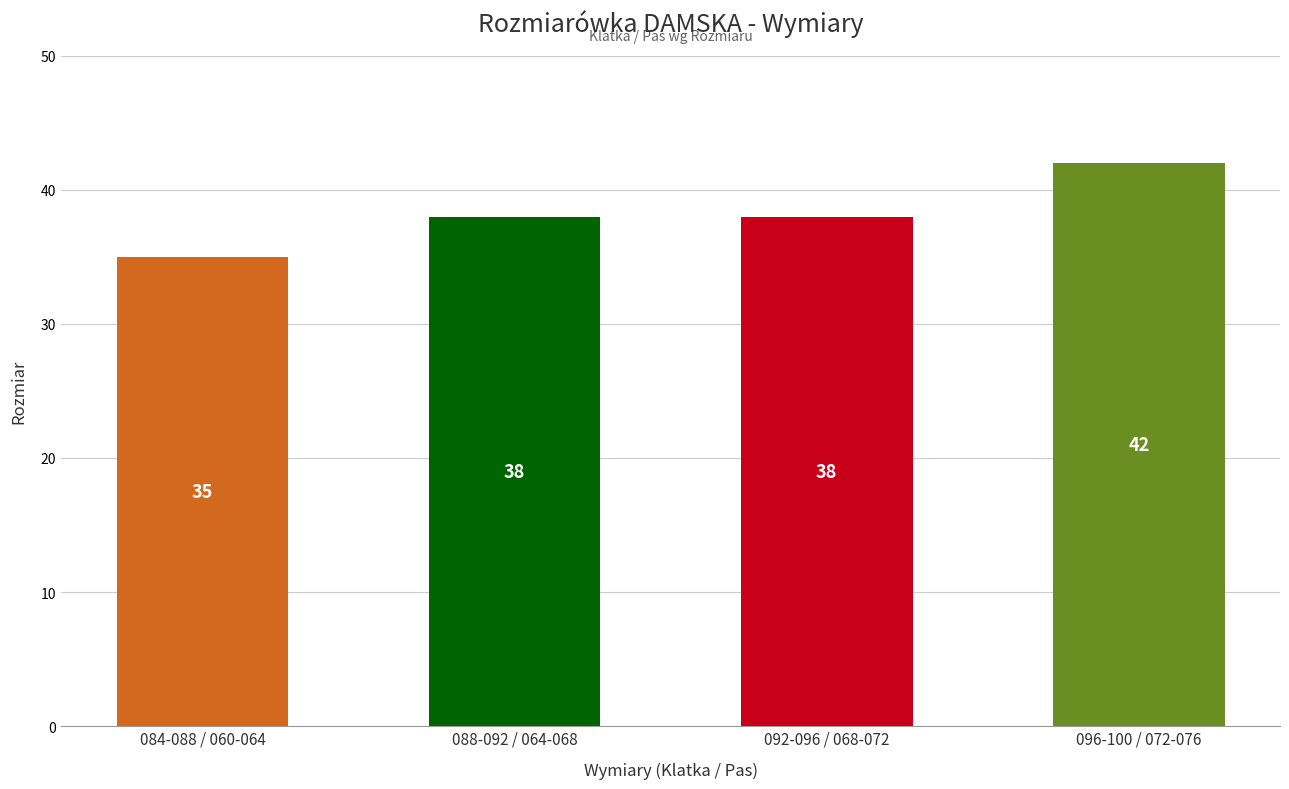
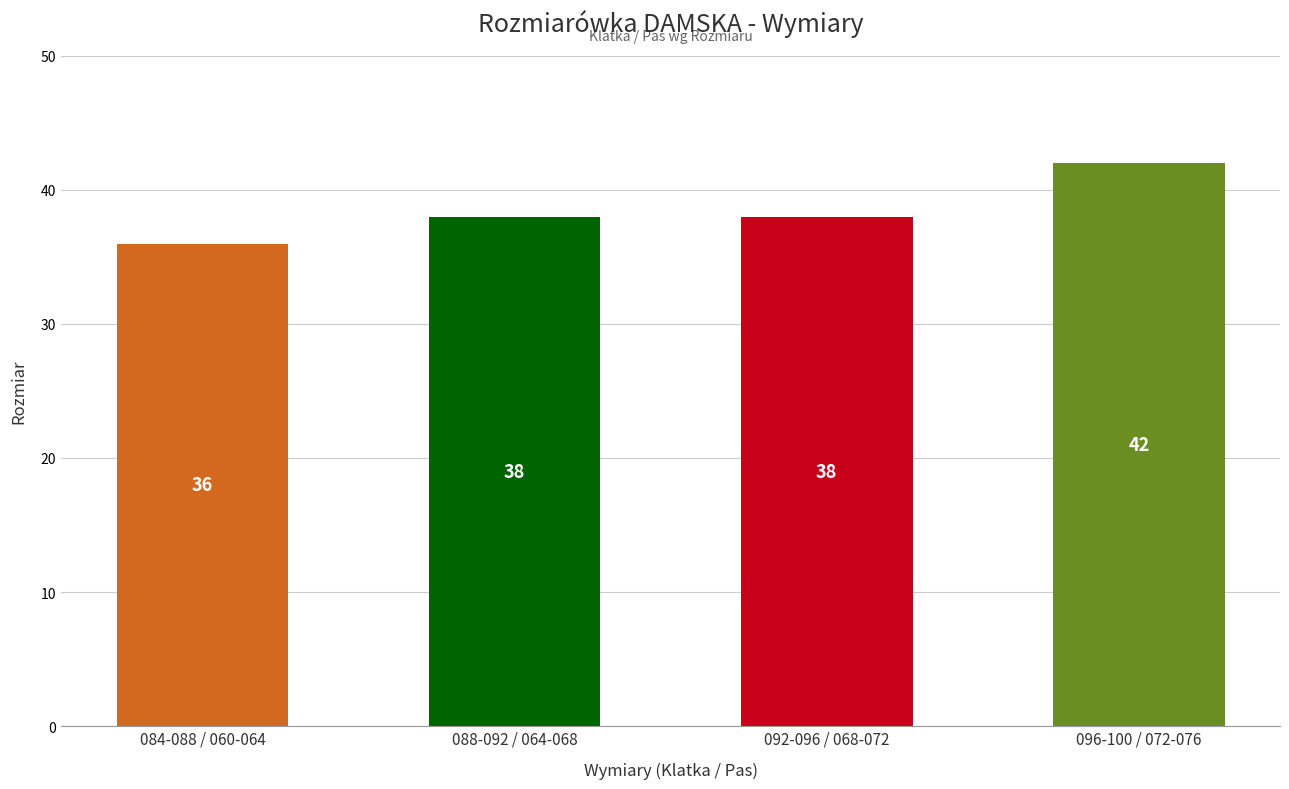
  {
-   "084-088 / 060-064": 35,
+   "084-088 / 060-064": 36,
    "088-092 / 064-068": 38,
    "092-096 / 068-072": 38,
    "096-100 / 072-076": 42
  }
